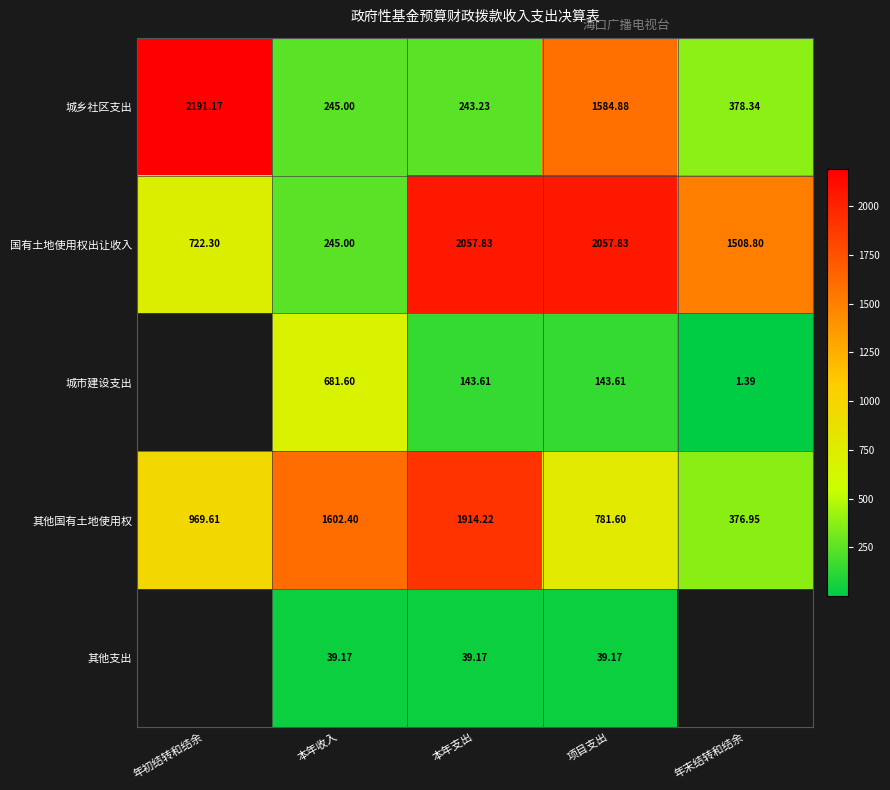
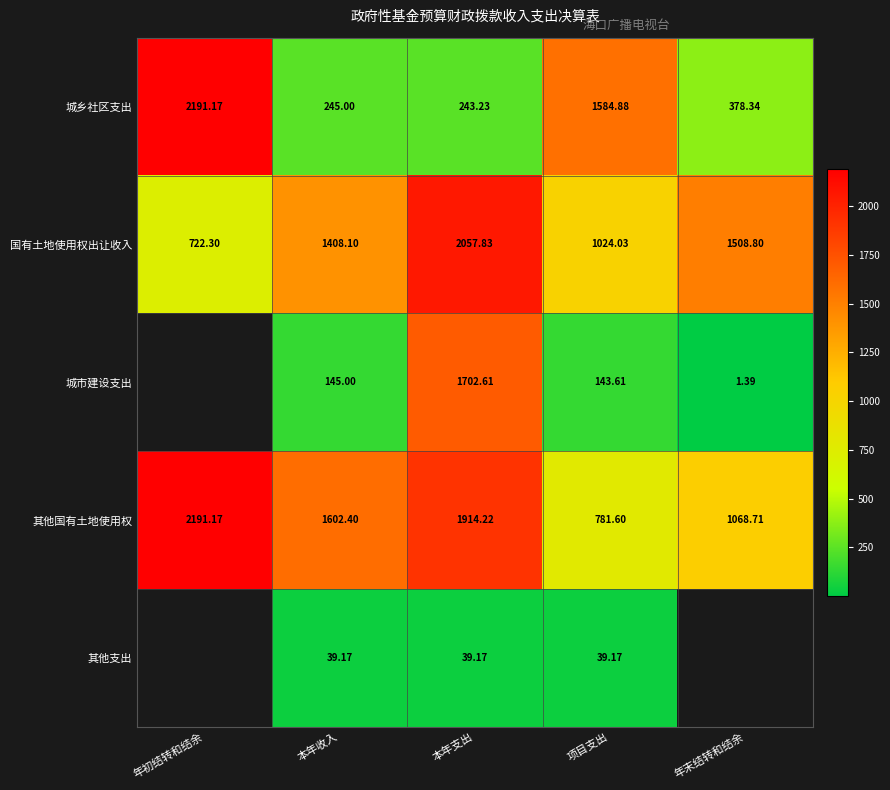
  {
    "城乡社区支出": {
      "年初结转和结余": 2191.17,
      "本年收入": 245.00,
      "本年支出": 243.23,
      "项目支出": 1584.88,
      "年末结转和结余": 378.34
    },
    "国有土地使用权出让收入": {
      "年初结转和结余": 722.30,
-     "本年收入": 245.00,
+     "本年收入": 1408.10,
      "本年支出": 2057.83,
-     "项目支出": 2057.83,
+     "项目支出": 1024.03,
      "年末结转和结余": 1508.80
    },
    "城市建设支出": {
-     "本年收入": 681.60,
-     "本年支出": 143.61,
+     "本年收入": 145.00,
+     "本年支出": 1702.61,
      "项目支出": 143.61,
      "年末结转和结余": 1.39
    },
    "其他国有土地使用权": {
-     "年初结转和结余": 969.61,
+     "年初结转和结余": 2191.17,
      "本年收入": 1602.40,
      "本年支出": 1914.22,
      "项目支出": 781.60,
-     "年末结转和结余": 376.95
+     "年末结转和结余": 1068.71
    },
    "其他支出": {
      "本年收入": 39.17,
      "本年支出": 39.17,
      "项目支出": 39.17
    }
  }
